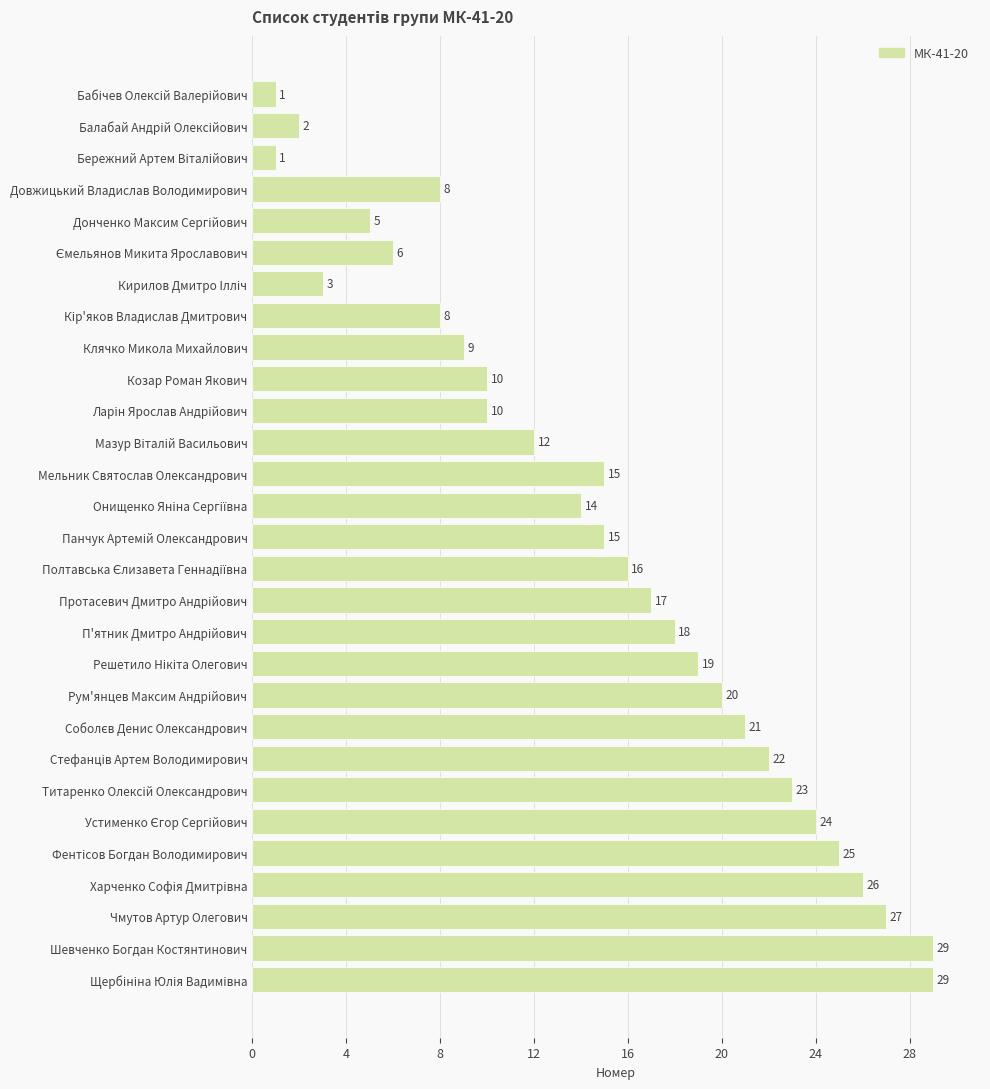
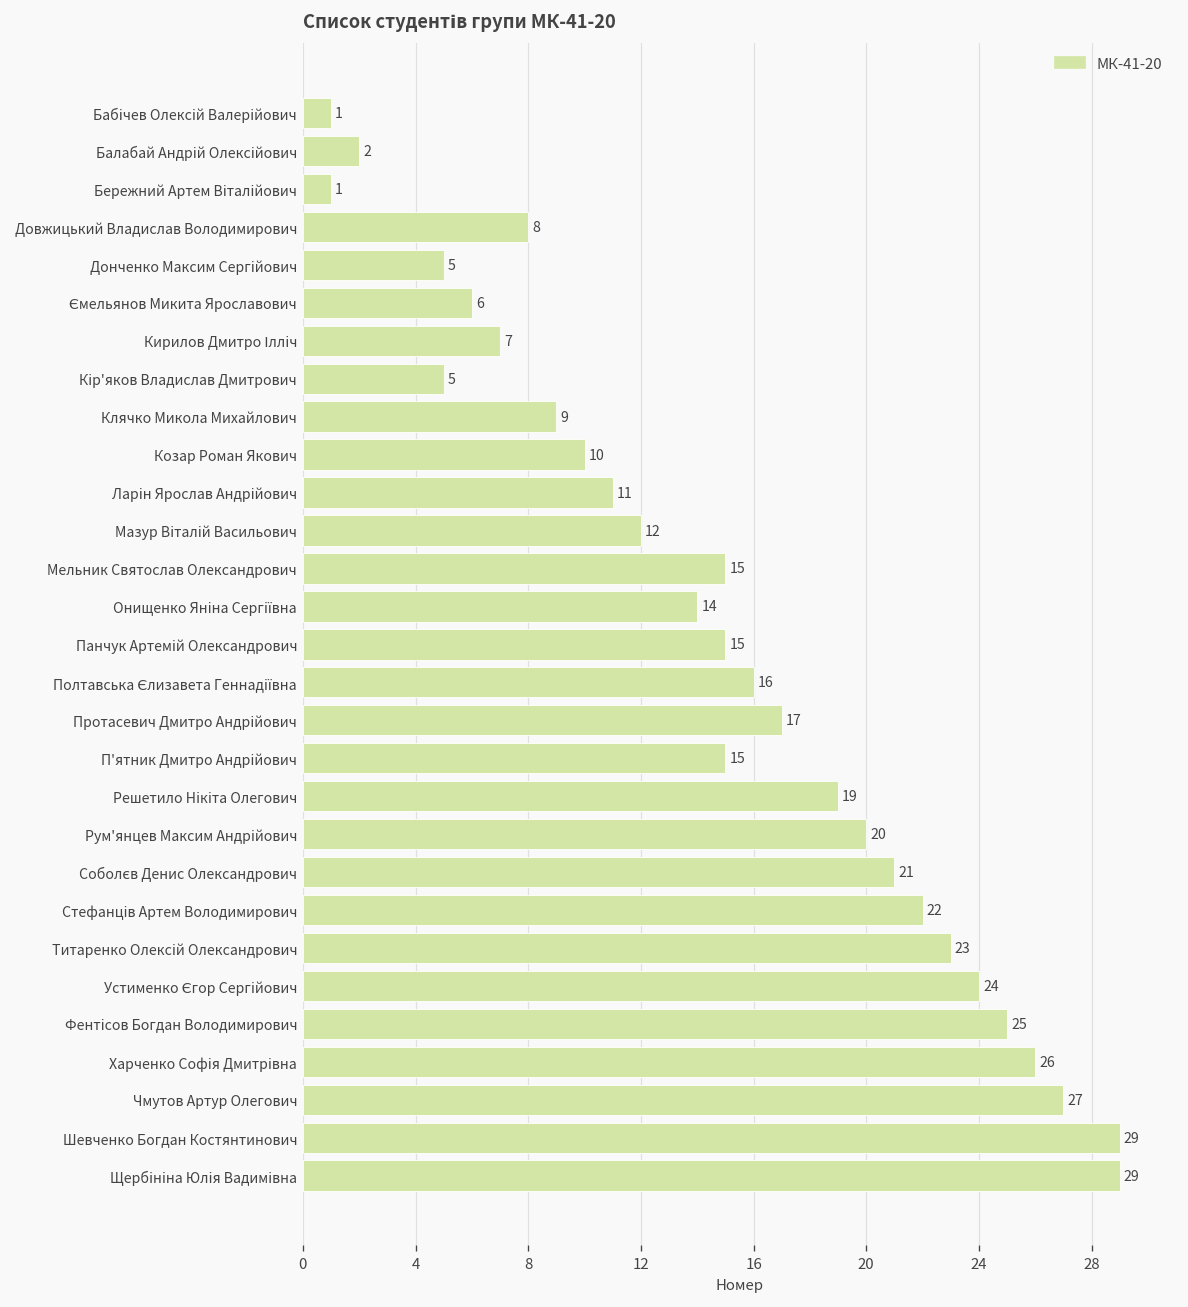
  {
    "Бабічев Олексій Валерійович": 1,
    "Балабай Андрій Олексійович": 2,
    "Бережний Артем Віталійович": 1,
    "Довжицький Владислав Володимирович": 8,
    "Донченко Максим Сергійович": 5,
    "Ємельянов Микита Ярославович": 6,
-   "Кирилов Дмитро Ілліч": 3,
-   "Кір'яков Владислав Дмитрович": 8,
+   "Кирилов Дмитро Ілліч": 7,
+   "Кір'яков Владислав Дмитрович": 5,
    "Клячко Микола Михайлович": 9,
    "Козар Роман Якович": 10,
-   "Ларін Ярослав Андрійович": 10,
+   "Ларін Ярослав Андрійович": 11,
    "Мазур Віталій Васильович": 12,
    "Мельник Святослав Олександрович": 15,
    "Онищенко Яніна Сергіївна": 14,
    "Панчук Артемій Олександрович": 15,
    "Полтавська Єлизавета Геннадіївна": 16,
    "Протасевич Дмитро Андрійович": 17,
-   "П'ятник Дмитро Андрійович": 18,
+   "П'ятник Дмитро Андрійович": 15,
    "Решетило Нікіта Олегович": 19,
    "Рум'янцев Максим Андрійович": 20,
    "Соболєв Денис Олександрович": 21,
    "Стефанців Артем Володимирович": 22,
    "Титаренко Олексій Олександрович": 23,
    "Устименко Єгор Сергійович": 24,
    "Фентісов Богдан Володимирович": 25,
    "Харченко Софія Дмитрівна": 26,
    "Чмутов Артур Олегович": 27,
    "Шевченко Богдан Костянтинович": 29,
    "Щербініна Юлія Вадимівна": 29
  }
